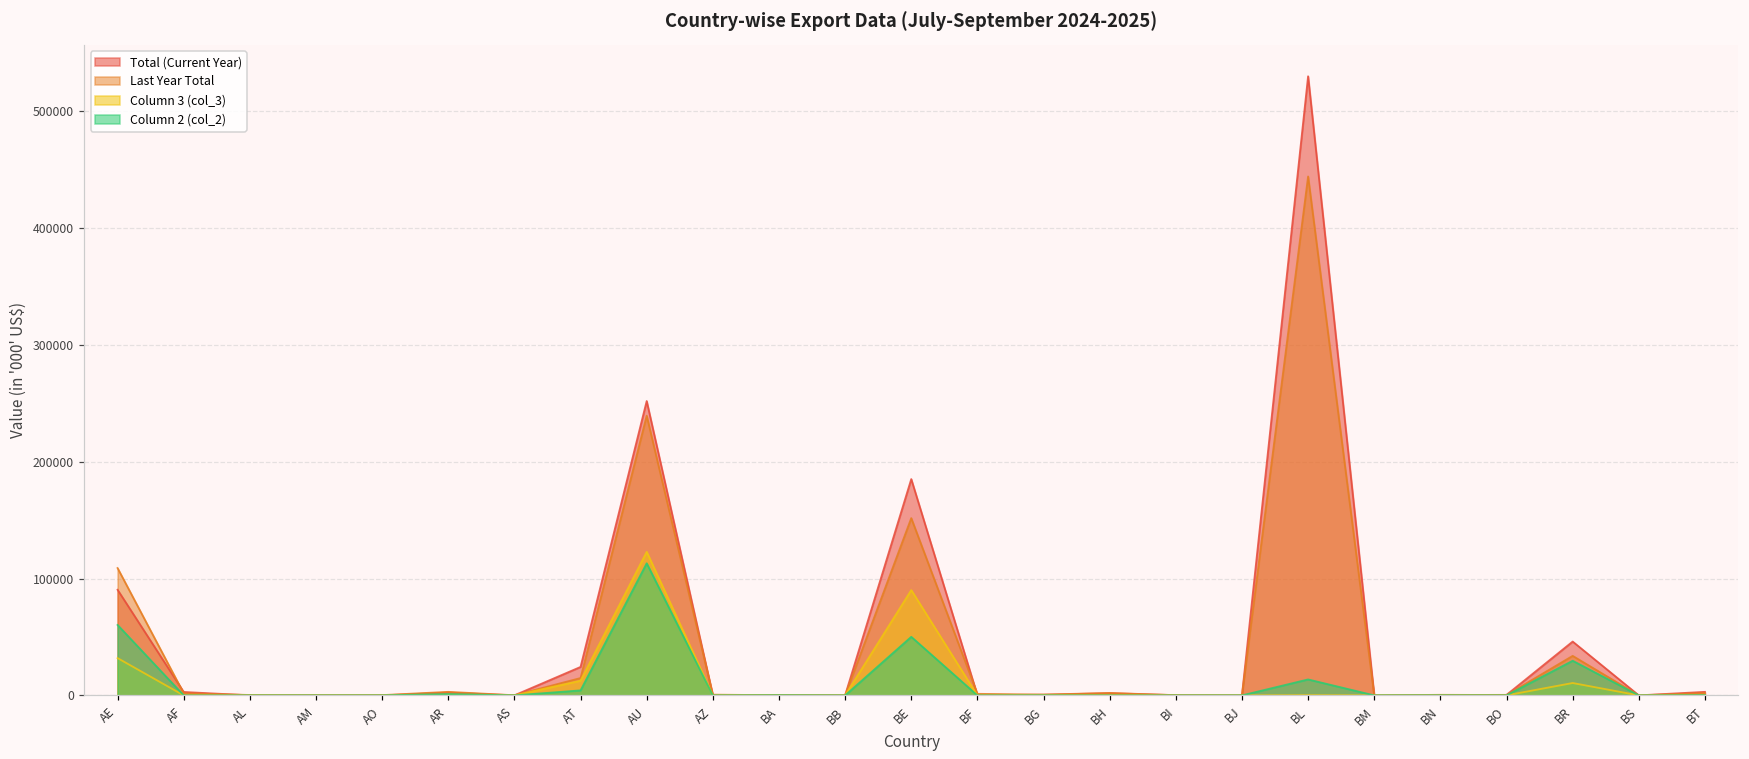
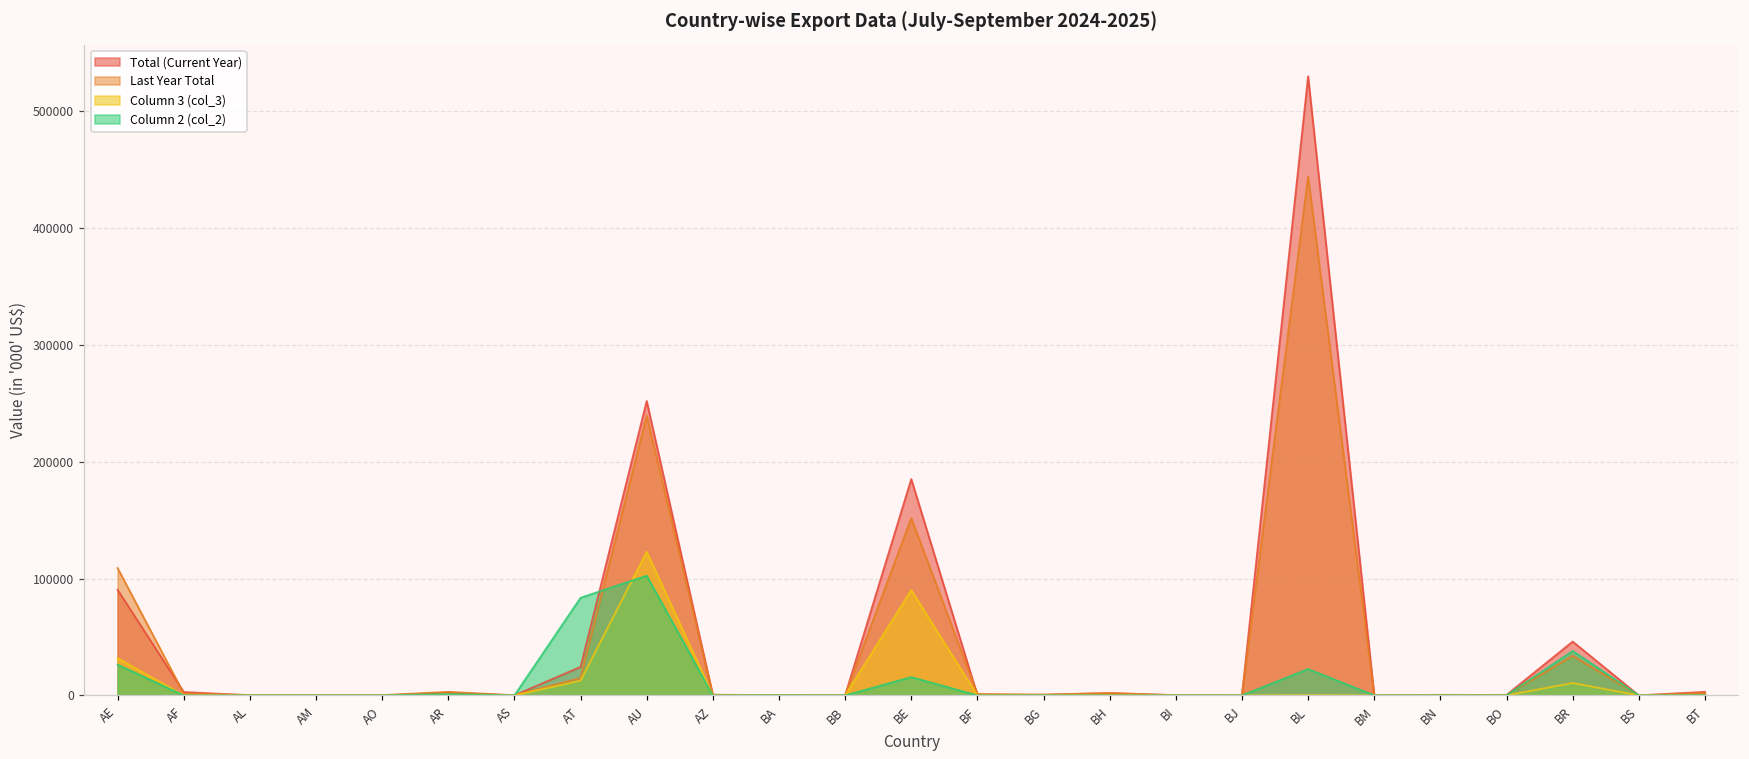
  {
    "Column 2 (col_2)": {
-     "AE": 60000,
-     "AT": 4000,
-     "AU": 113000,
-     "BE": 50000,
-     "BL": 14000,
-     "BR": 30000
+     "AE": 26000,
+     "AT": 84000,
+     "AU": 102000,
+     "BE": 16000,
+     "BL": 23000,
+     "BR": 38000
    }
  }
